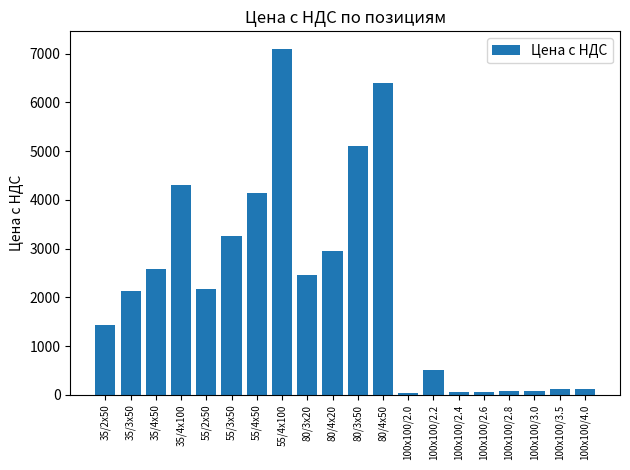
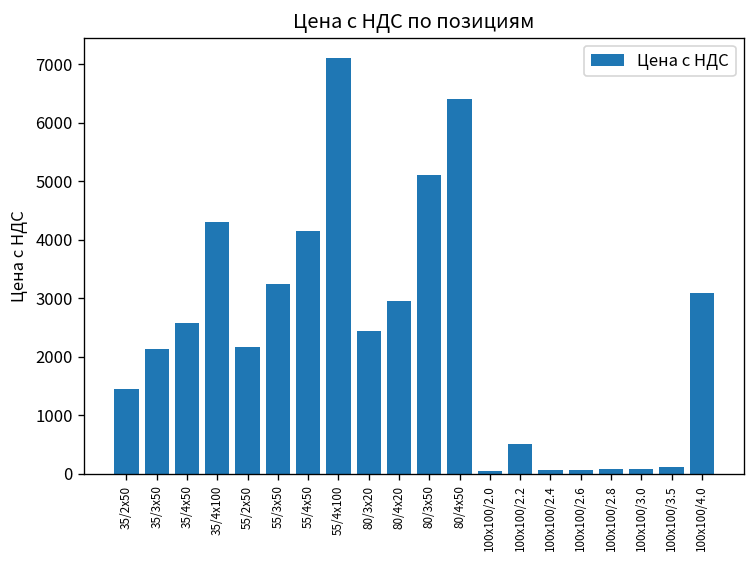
  {
    "35/2х50": 1400,
    "35/3х50": 2100,
    "35/4х50": 2600,
    "35/4х100": 4300,
    "55/2х50": 2200,
    "55/3х50": 3300,
    "55/4х50": 4200,
    "55/4х100": 7100,
    "80/3х20": 2500,
    "80/4х20": 3000,
    "80/3х50": 5100,
    "80/4х50": 6400,
    "100х100/2.2": 500,
    "100х100/2.4": 100,
    "100х100/2.6": 100,
    "100х100/2.8": 100,
    "100х100/3.0": 100,
    "100х100/3.5": 100,
-   "100х100/4.0": 100
+   "100х100/4.0": 3100
  }
